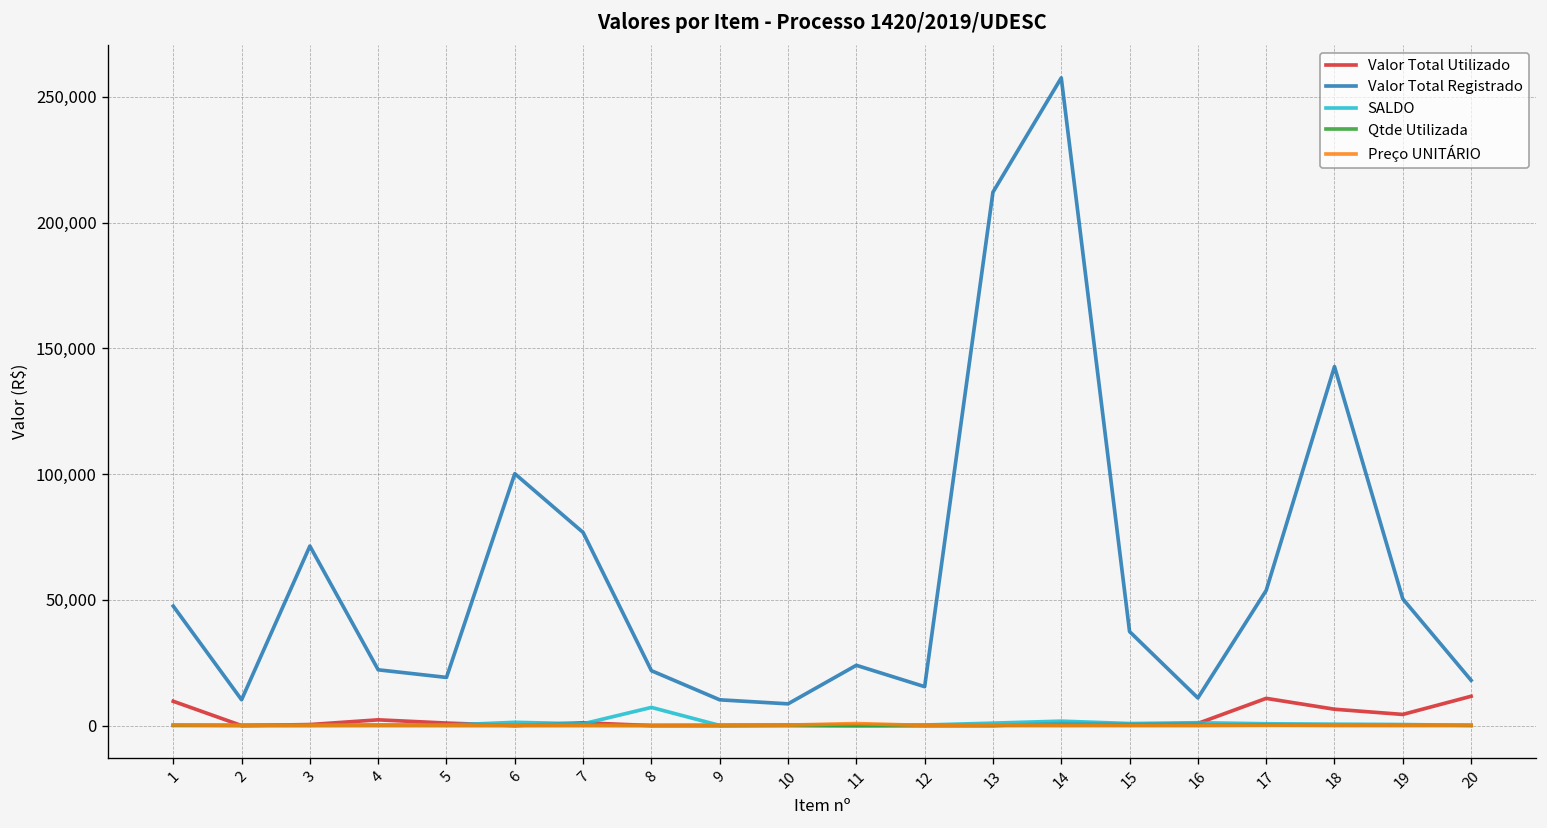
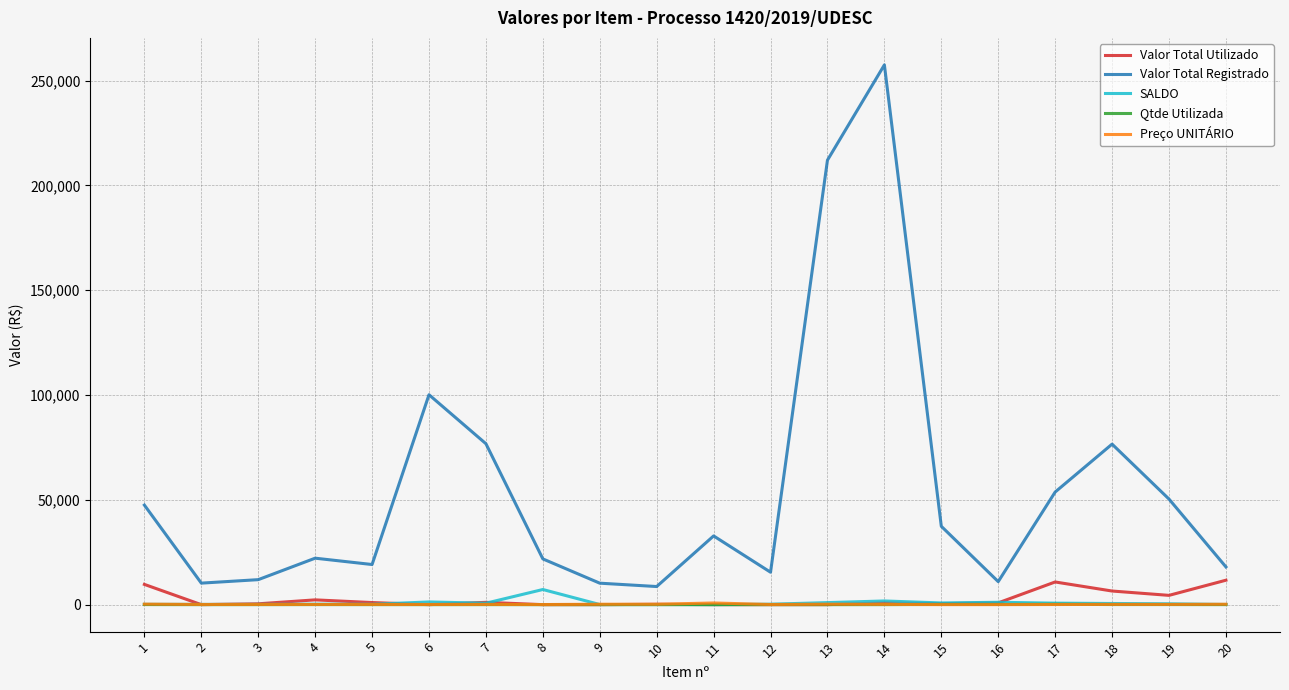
  {
    "Valor Total Utilizado": {
      "1": "10,000",
      "4": "2,000",
      "17": "11,000",
      "18": "6,000",
      "19": "4,000",
      "20": "12,000"
    },
    "Valor Total Registrado": {
      "1": "48,000",
      "2": "10,000",
-     "3": "71,000",
+     "3": "12,000",
      "4": "22,000",
      "5": "19,000",
      "6": "100,000",
      "7": "77,000",
      "8": "22,000",
      "9": "10,000",
      "10": "9,000",
-     "11": "24,000",
+     "11": "33,000",
      "12": "15,000",
      "13": "212,000",
      "14": "258,000",
      "15": "37,000",
      "16": "11,000",
      "17": "54,000",
-     "18": "143,000",
+     "18": "77,000",
      "19": "50,000",
      "20": "18,000"
    },
    "SALDO": {
      "8": "7,000"
    }
  }
